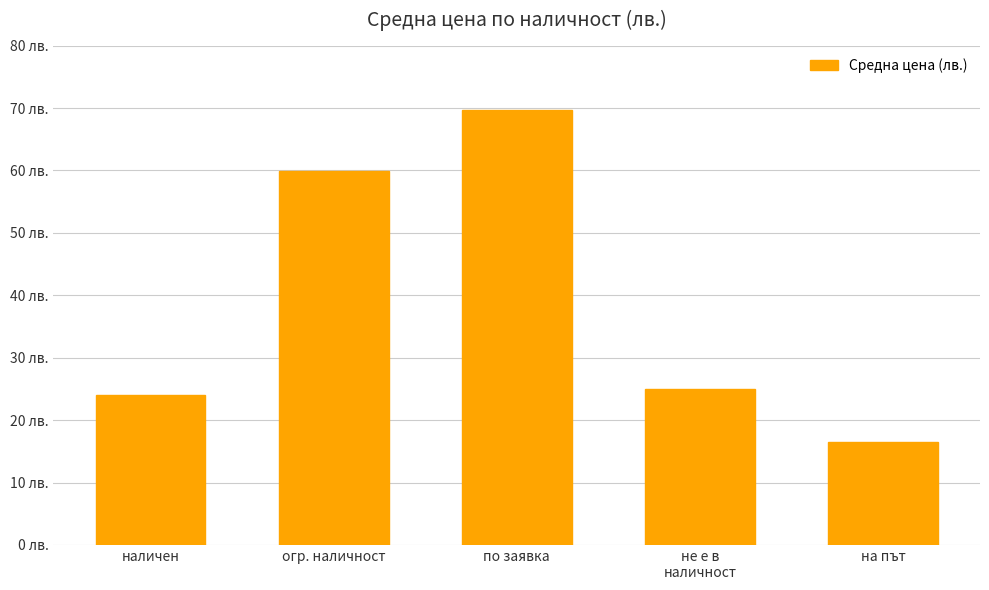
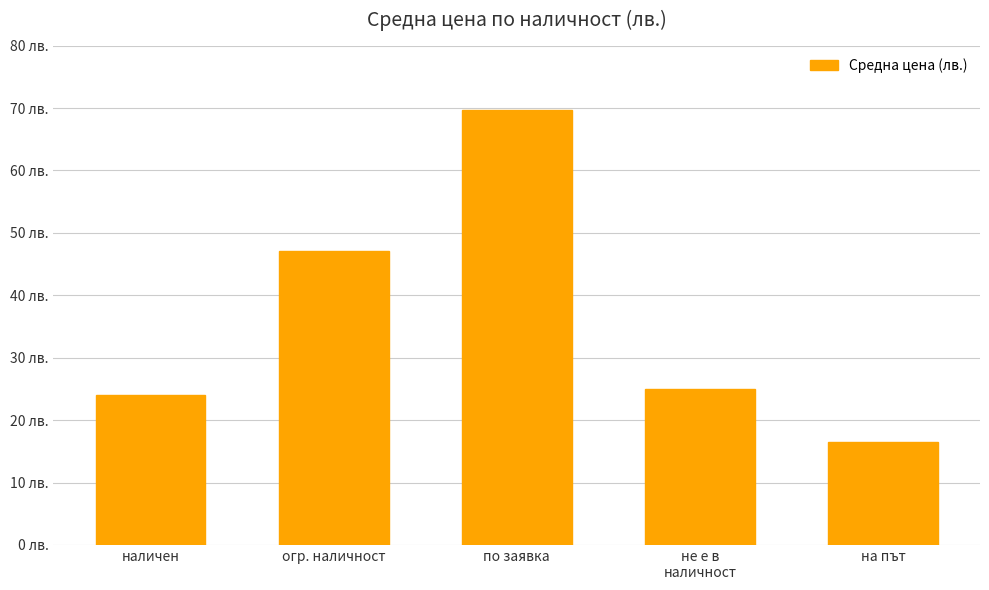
  {
    "наличен": "24 лв.",
-   "огр. наличност": "60 лв.",
+   "огр. наличност": "47 лв.",
    "по заявка": "70 лв.",
    "не е в наличност": "25 лв.",
    "на път": "16 лв."
  }
